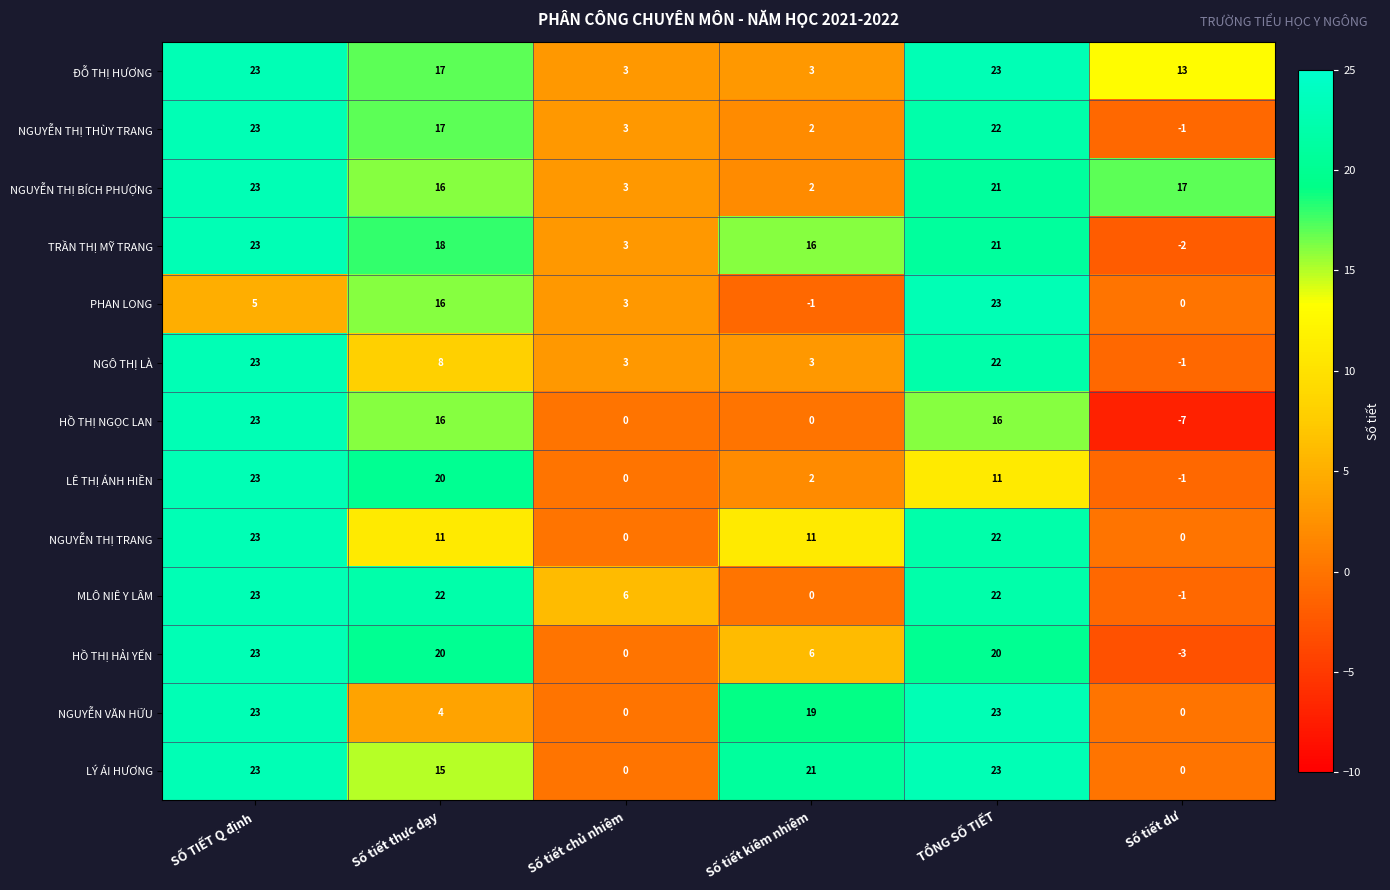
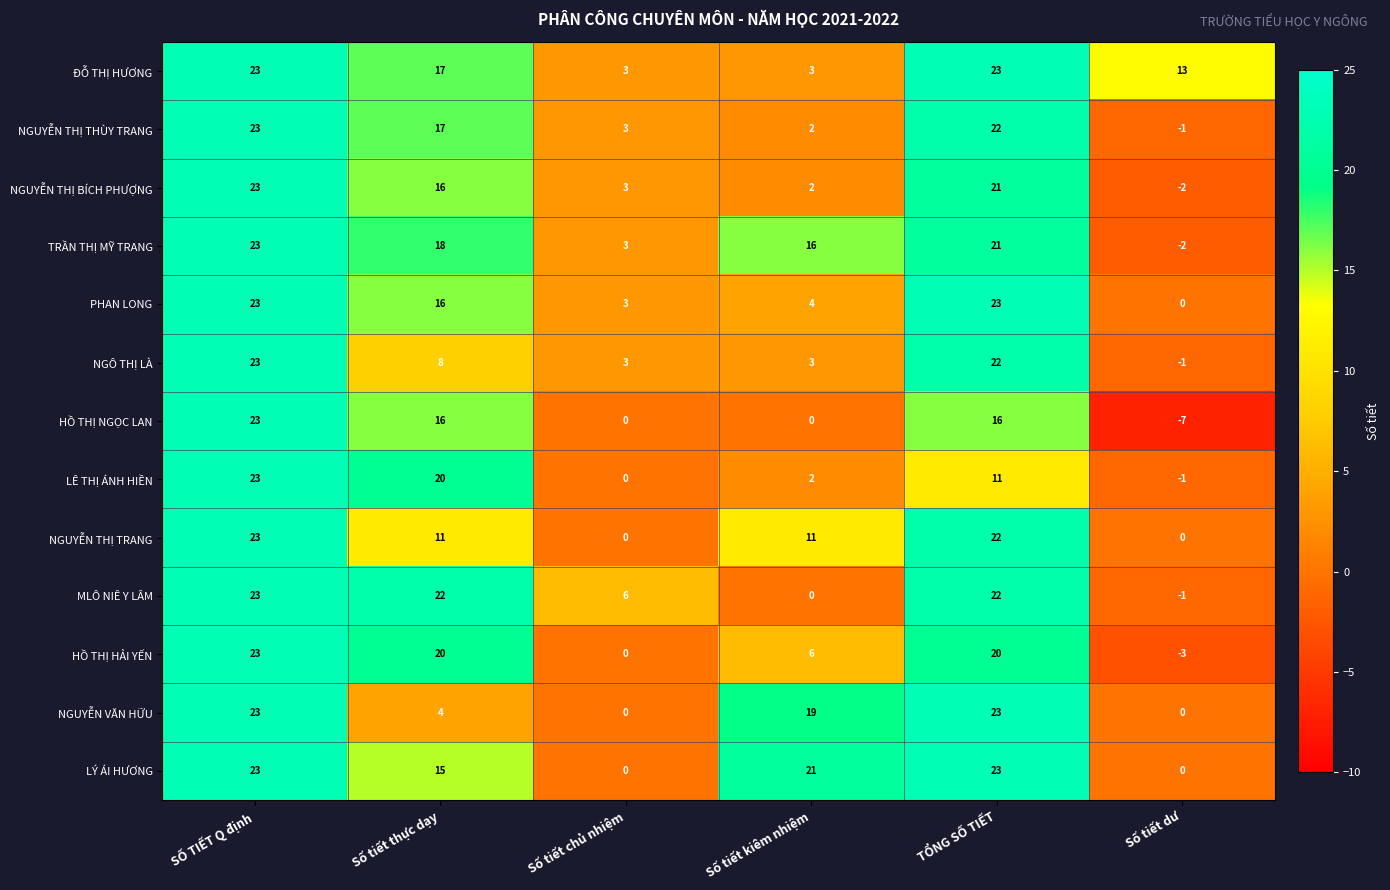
  {
    "ĐỖ THỊ HƯƠNG": {
      "SỐ TIẾT Q định": 23,
      "Số tiết thực dạy": 17,
      "Số tiết chủ nhiệm": 3,
      "Số tiết kiêm nhiệm": 3,
      "TỔNG SỐ TIẾT": 23,
      "Số tiết dư": 13
    },
    "NGUYỄN THỊ THÙY TRANG": {
      "SỐ TIẾT Q định": 23,
      "Số tiết thực dạy": 17,
      "Số tiết chủ nhiệm": 3,
      "Số tiết kiêm nhiệm": 2,
      "TỔNG SỐ TIẾT": 22,
      "Số tiết dư": -1
    },
    "NGUYỄN THỊ BÍCH PHƯỢNG": {
      "SỐ TIẾT Q định": 23,
      "Số tiết thực dạy": 16,
      "Số tiết chủ nhiệm": 3,
      "Số tiết kiêm nhiệm": 2,
      "TỔNG SỐ TIẾT": 21,
-     "Số tiết dư": 17
+     "Số tiết dư": -2
    },
    "TRẦN THỊ MỸ TRANG": {
      "SỐ TIẾT Q định": 23,
      "Số tiết thực dạy": 18,
      "Số tiết chủ nhiệm": 3,
      "Số tiết kiêm nhiệm": 16,
      "TỔNG SỐ TIẾT": 21,
      "Số tiết dư": -2
    },
    "PHAN LONG": {
-     "SỐ TIẾT Q định": 5,
+     "SỐ TIẾT Q định": 23,
      "Số tiết thực dạy": 16,
      "Số tiết chủ nhiệm": 3,
-     "Số tiết kiêm nhiệm": -1,
+     "Số tiết kiêm nhiệm": 4,
      "TỔNG SỐ TIẾT": 23,
      "Số tiết dư": 0
    },
    "NGÔ THỊ LÀ": {
      "SỐ TIẾT Q định": 23,
      "Số tiết thực dạy": 8,
      "Số tiết chủ nhiệm": 3,
      "Số tiết kiêm nhiệm": 3,
      "TỔNG SỐ TIẾT": 22,
      "Số tiết dư": -1
    },
    "HỒ THỊ NGỌC LAN": {
      "SỐ TIẾT Q định": 23,
      "Số tiết thực dạy": 16,
      "Số tiết chủ nhiệm": 0,
      "Số tiết kiêm nhiệm": 0,
      "TỔNG SỐ TIẾT": 16,
      "Số tiết dư": -7
    },
    "LÊ THỊ ÁNH HIỀN": {
      "SỐ TIẾT Q định": 23,
      "Số tiết thực dạy": 20,
      "Số tiết chủ nhiệm": 0,
      "Số tiết kiêm nhiệm": 2,
      "TỔNG SỐ TIẾT": 11,
      "Số tiết dư": -1
    },
    "NGUYỄN THỊ TRANG": {
      "SỐ TIẾT Q định": 23,
      "Số tiết thực dạy": 11,
      "Số tiết chủ nhiệm": 0,
      "Số tiết kiêm nhiệm": 11,
      "TỔNG SỐ TIẾT": 22,
      "Số tiết dư": 0
    },
    "MLÔ NIÊ Y LÂM": {
      "SỐ TIẾT Q định": 23,
      "Số tiết thực dạy": 22,
      "Số tiết chủ nhiệm": 6,
      "Số tiết kiêm nhiệm": 0,
      "TỔNG SỐ TIẾT": 22,
      "Số tiết dư": -1
    },
    "HỒ THỊ HẢI YẾN": {
      "SỐ TIẾT Q định": 23,
      "Số tiết thực dạy": 20,
      "Số tiết chủ nhiệm": 0,
      "Số tiết kiêm nhiệm": 6,
      "TỔNG SỐ TIẾT": 20,
      "Số tiết dư": -3
    },
    "NGUYỄN VĂN HỮU": {
      "SỐ TIẾT Q định": 23,
      "Số tiết thực dạy": 4,
      "Số tiết chủ nhiệm": 0,
      "Số tiết kiêm nhiệm": 19,
      "TỔNG SỐ TIẾT": 23,
      "Số tiết dư": 0
    },
    "LÝ ÁI HƯƠNG": {
      "SỐ TIẾT Q định": 23,
      "Số tiết thực dạy": 15,
      "Số tiết chủ nhiệm": 0,
      "Số tiết kiêm nhiệm": 21,
      "TỔNG SỐ TIẾT": 23,
      "Số tiết dư": 0
    }
  }
